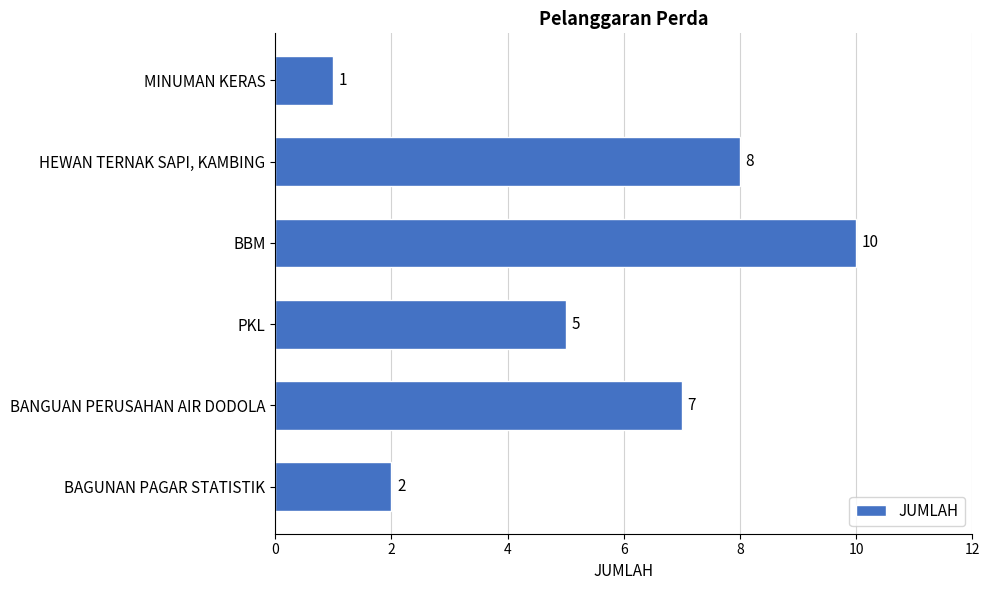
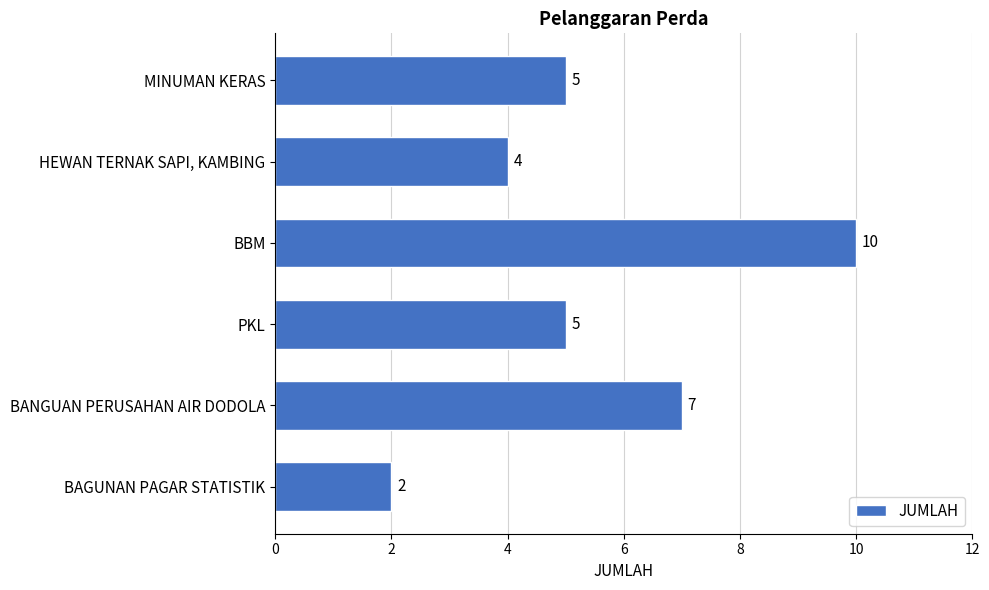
  {
-   "MINUMAN KERAS": 1,
-   "HEWAN TERNAK SAPI, KAMBING": 8,
+   "MINUMAN KERAS": 5,
+   "HEWAN TERNAK SAPI, KAMBING": 4,
    "BBM": 10,
    "PKL": 5,
    "BANGUAN PERUSAHAN AIR DODOLA": 7,
    "BAGUNAN PAGAR STATISTIK": 2
  }
